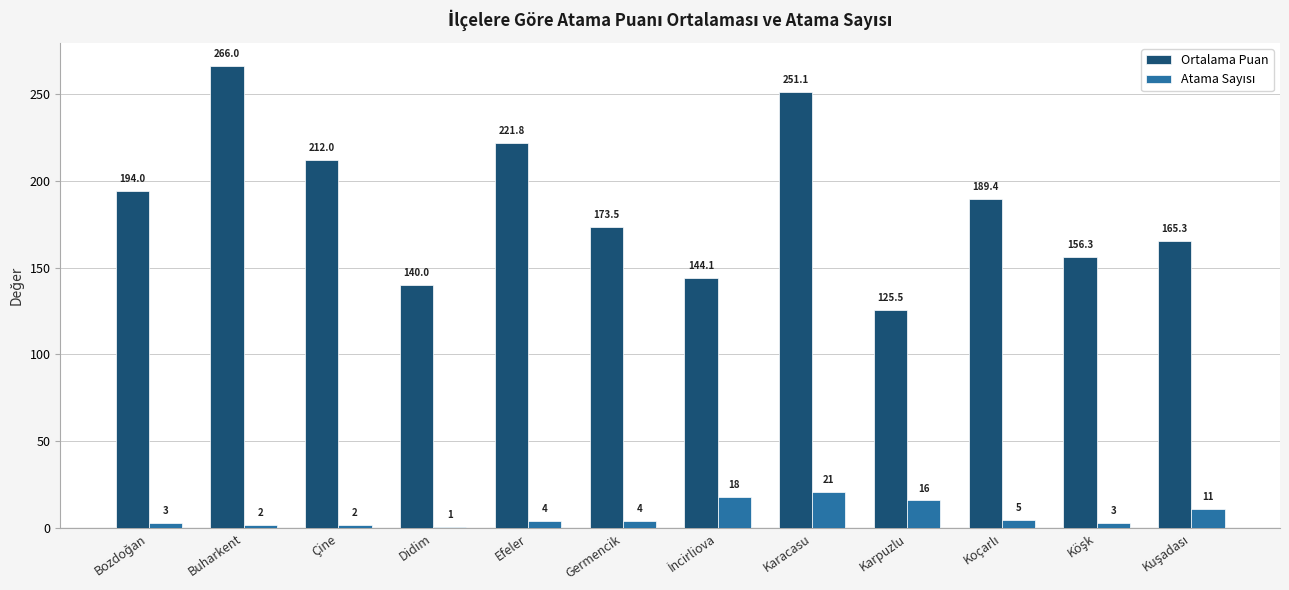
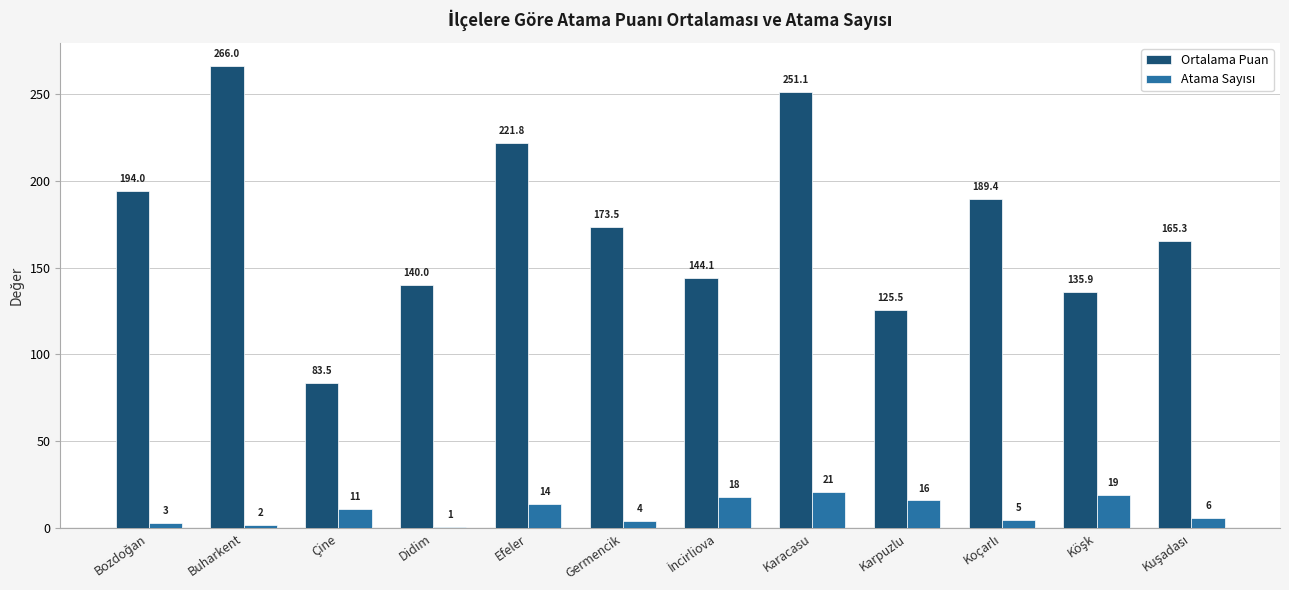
  {
    "Ortalama Puan": {
      "Bozdoğan": 194.0,
      "Buharkent": 266.0,
-     "Çine": 212.0,
+     "Çine": 83.5,
      "Didim": 140.0,
      "Efeler": 221.8,
      "Germencik": 173.5,
      "İncirliova": 144.1,
      "Karacasu": 251.1,
      "Karpuzlu": 125.5,
      "Koçarlı": 189.4,
-     "Köşk": 156.3,
+     "Köşk": 135.9,
      "Kuşadası": 165.3
    },
    "Atama Sayısı": {
      "Bozdoğan": 3,
      "Buharkent": 2,
-     "Çine": 2,
+     "Çine": 11,
      "Didim": 1,
-     "Efeler": 4,
+     "Efeler": 14,
      "Germencik": 4,
      "İncirliova": 18,
      "Karacasu": 21,
      "Karpuzlu": 16,
      "Koçarlı": 5,
-     "Köşk": 3,
-     "Kuşadası": 11
+     "Köşk": 19,
+     "Kuşadası": 6
    }
  }
